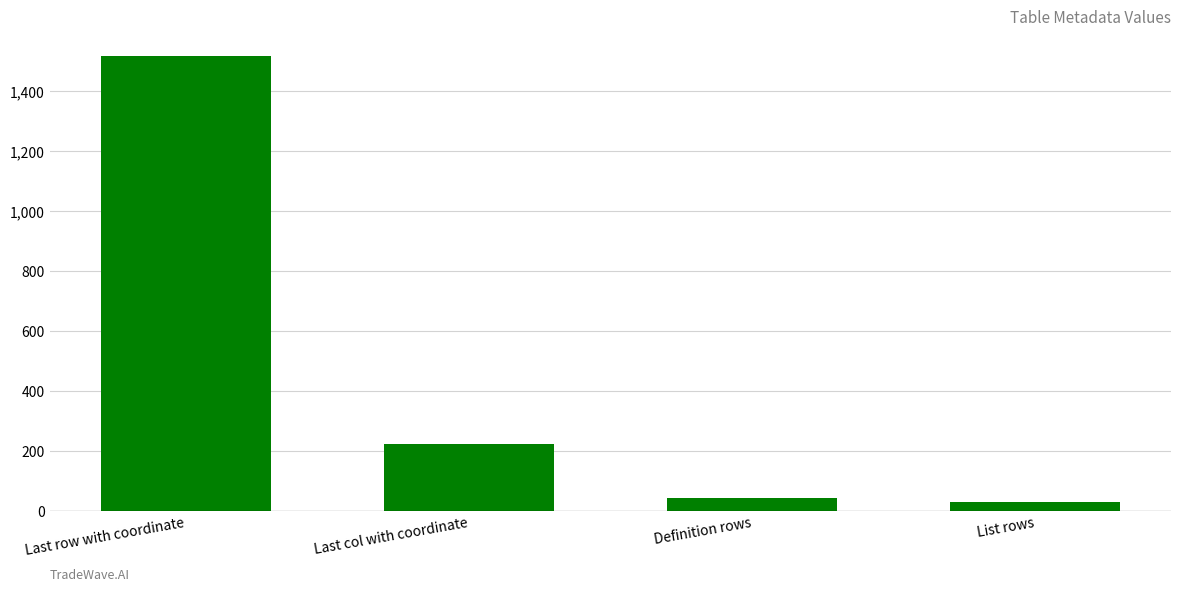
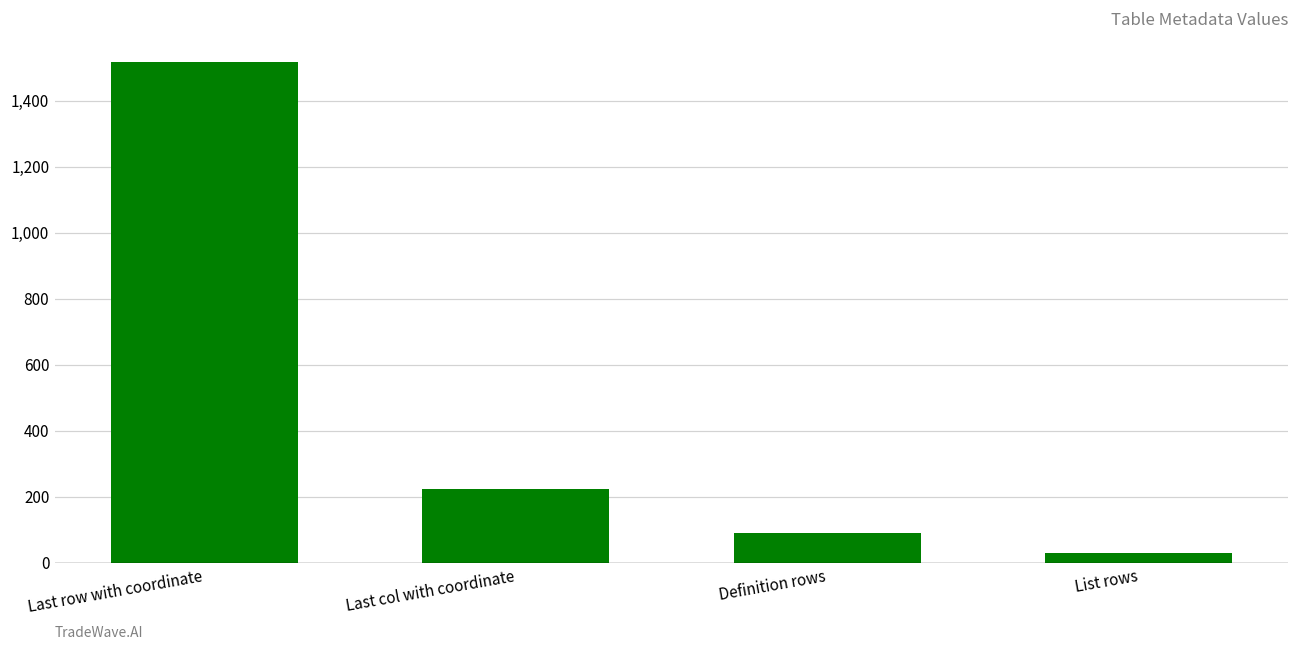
  {
    "Last row with coordinate": "1,520",
    "Last col with coordinate": "220",
-   "Definition rows": "40",
+   "Definition rows": "90",
    "List rows": "30"
  }
